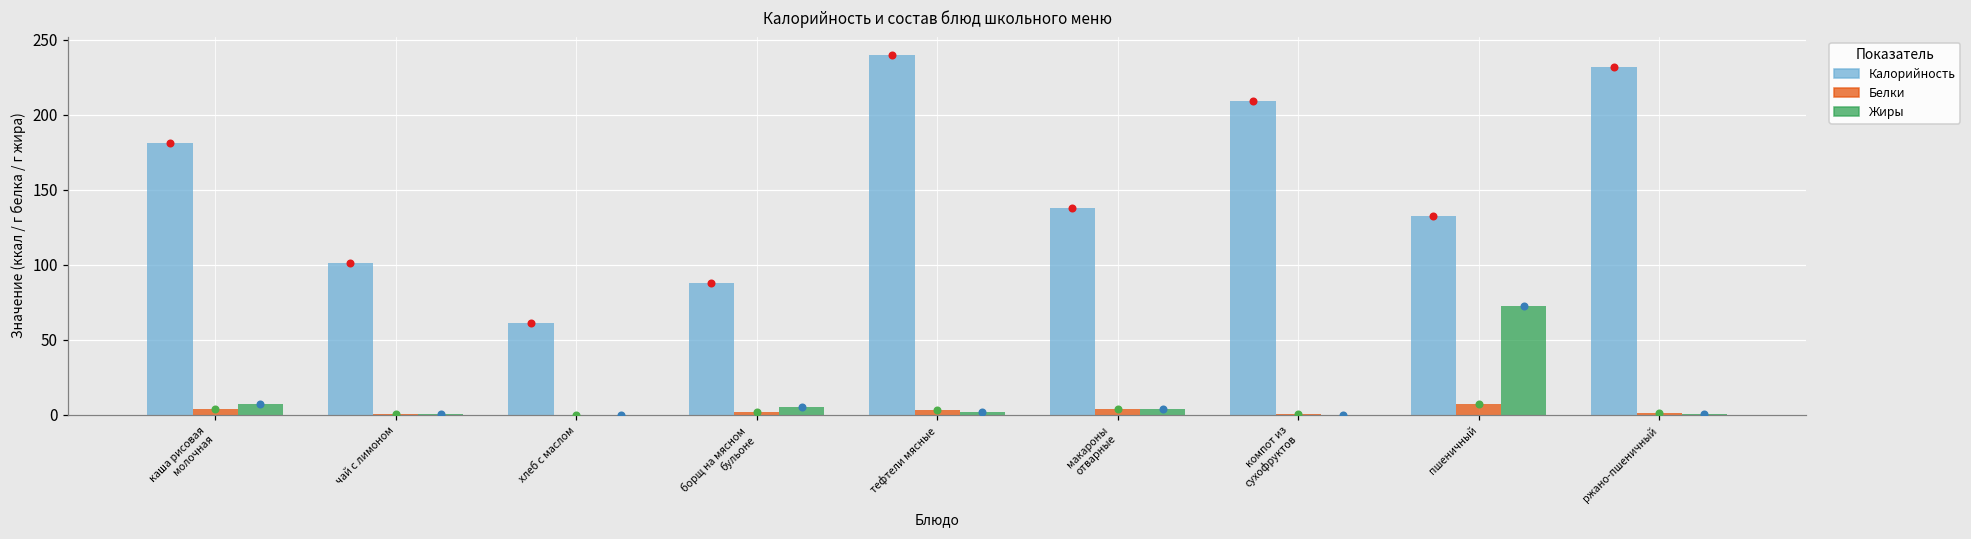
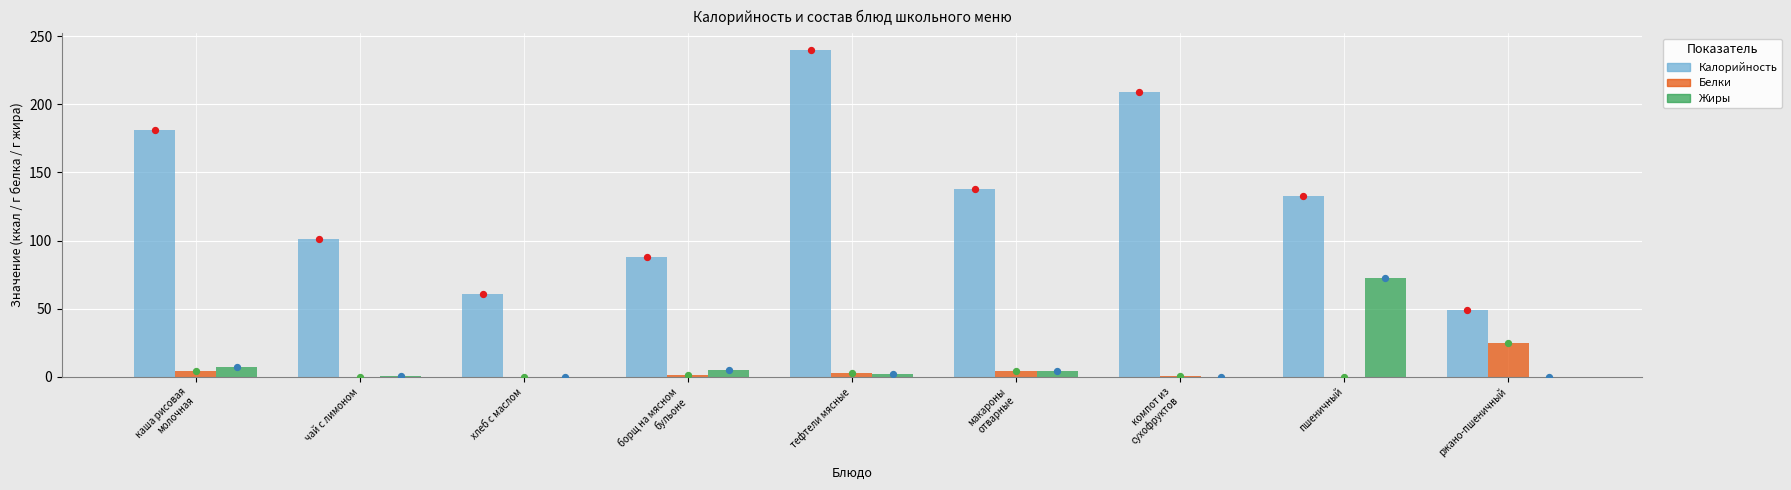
  {
    "Калорийность": {
      "каша рисовая молочная": 181,
      "чай с лимоном": 101,
      "хлеб с маслом": 61,
      "борщ на мясном бульоне": 88,
      "тефтели мясные": 240,
      "макароны отварные": 138,
      "компот из сухофруктов": 209,
      "пшеничный": 132,
-     "ржано-пшеничный": 232
+     "ржано-пшеничный": 49
    },
    "Белки": {
      "каша рисовая молочная": 4,
      "хлеб с маслом": 0,
      "тефтели мясные": 3,
      "макароны отварные": 4,
-     "пшеничный": 7,
-     "ржано-пшеничный": 1
+     "пшеничный": 0,
+     "ржано-пшеничный": 25
    }
  }
